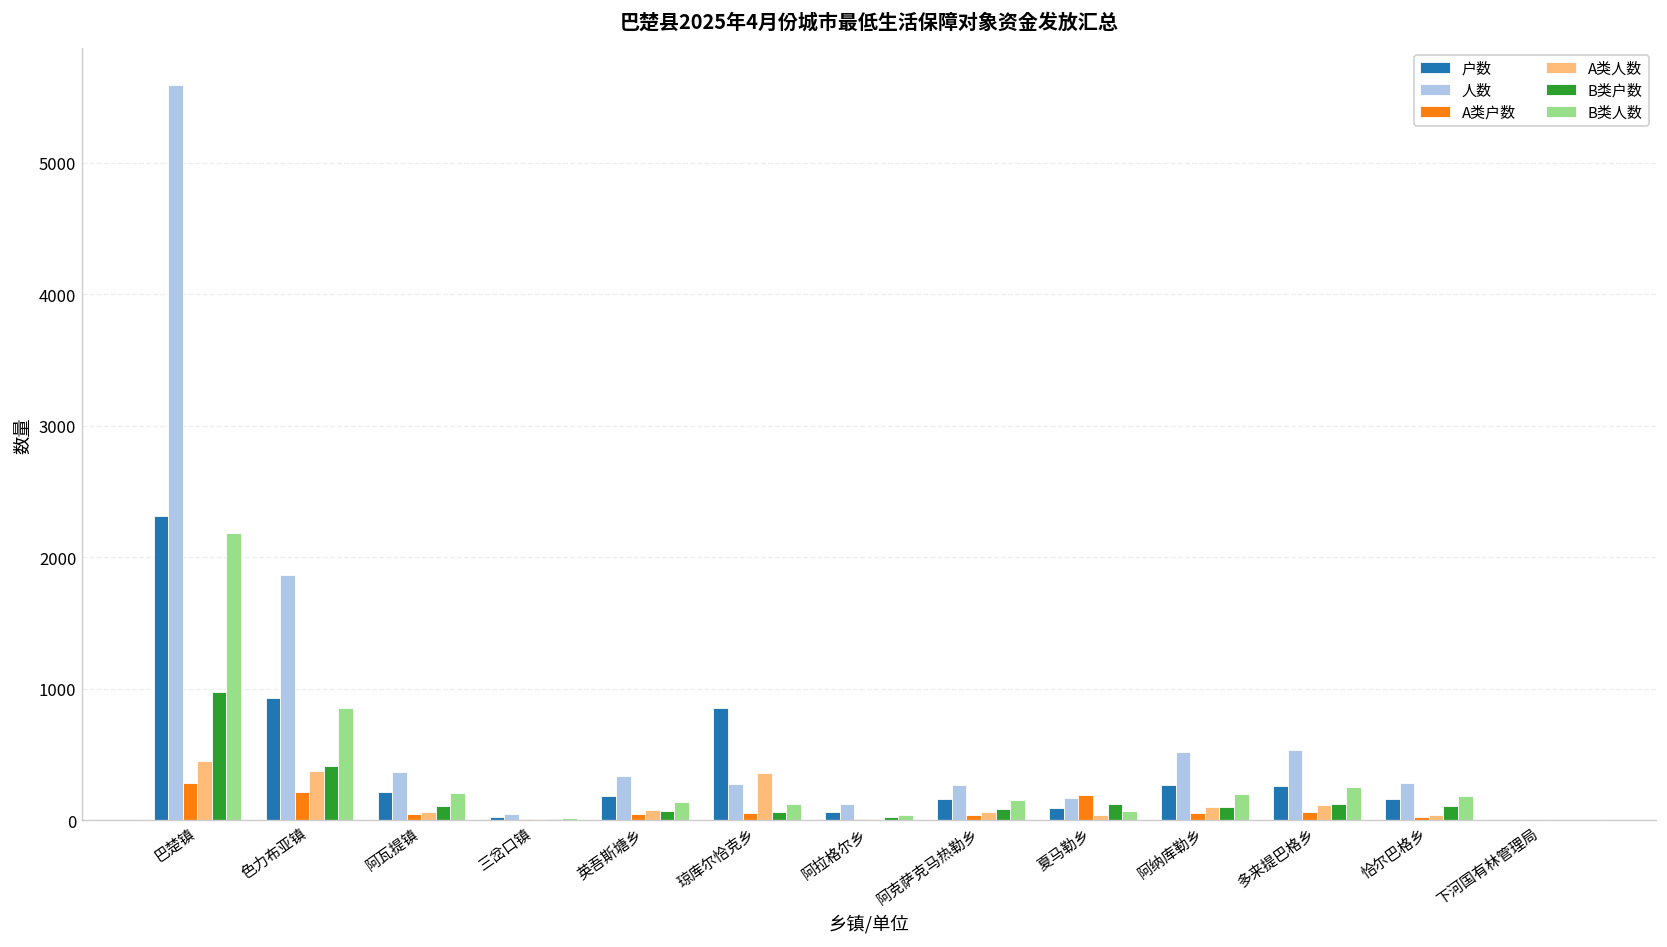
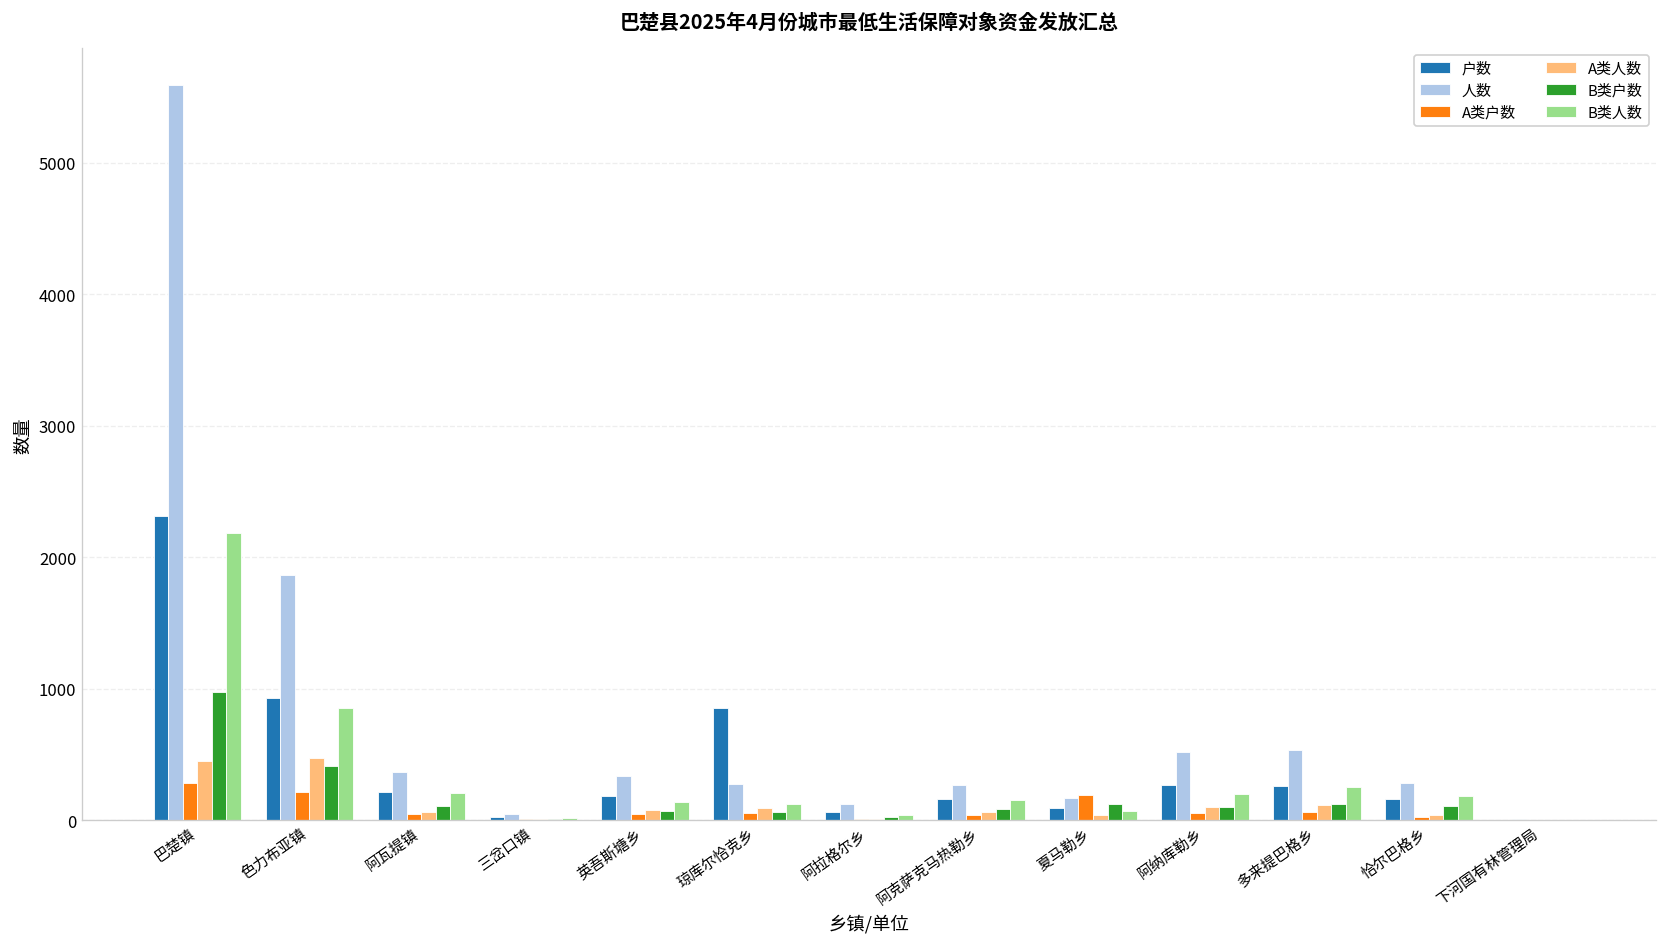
  {
    "户数": {
      "巴楚镇": 2320,
      "色力布亚镇": 930,
      "阿瓦提镇": 220,
      "三岔口镇": 30,
      "英吾斯塘乡": 190,
      "琼库尔恰克乡": 850,
      "阿拉格尔乡": 70,
      "阿克萨克马热勒乡": 160,
      "夏马勒乡": 90,
      "阿纳库勒乡": 270,
      "多来提巴格乡": 260,
      "恰尔巴格乡": 170
    },
    "人数": {
      "巴楚镇": 5600,
      "色力布亚镇": 1870,
      "阿瓦提镇": 370,
      "三岔口镇": 50,
      "英吾斯塘乡": 340,
      "琼库尔恰克乡": 280,
      "阿拉格尔乡": 130,
      "阿克萨克马热勒乡": 270,
      "夏马勒乡": 170,
      "阿纳库勒乡": 520,
      "多来提巴格乡": 540,
      "恰尔巴格乡": 290
    },
    "A类户数": {
      "巴楚镇": 280,
      "色力布亚镇": 220,
      "阿瓦提镇": 50,
      "英吾斯塘乡": 50,
      "琼库尔恰克乡": 60,
      "阿克萨克马热勒乡": 40,
      "夏马勒乡": 200,
      "阿纳库勒乡": 60,
      "多来提巴格乡": 70,
      "恰尔巴格乡": 20
    },
    "A类人数": {
      "巴楚镇": 460,
-     "色力布亚镇": 380,
+     "色力布亚镇": 470,
      "阿瓦提镇": 70,
      "英吾斯塘乡": 80,
-     "琼库尔恰克乡": 360,
+     "琼库尔恰克乡": 90,
      "阿克萨克马热勒乡": 70,
      "夏马勒乡": 40,
      "阿纳库勒乡": 100,
      "多来提巴格乡": 120,
      "恰尔巴格乡": 40
    },
    "B类户数": {
      "巴楚镇": 980,
      "色力布亚镇": 420,
      "阿瓦提镇": 110,
      "英吾斯塘乡": 70,
      "琼库尔恰克乡": 70,
      "阿拉格尔乡": 20,
      "阿克萨克马热勒乡": 90,
      "夏马勒乡": 120,
      "阿纳库勒乡": 100,
      "多来提巴格乡": 130,
      "恰尔巴格乡": 110
    },
    "B类人数": {
      "巴楚镇": 2190,
      "色力布亚镇": 860,
      "阿瓦提镇": 210,
      "英吾斯塘乡": 140,
      "琼库尔恰克乡": 120,
      "阿拉格尔乡": 50,
      "阿克萨克马热勒乡": 160,
      "夏马勒乡": 80,
      "阿纳库勒乡": 200,
      "多来提巴格乡": 260,
      "恰尔巴格乡": 190
    }
  }
